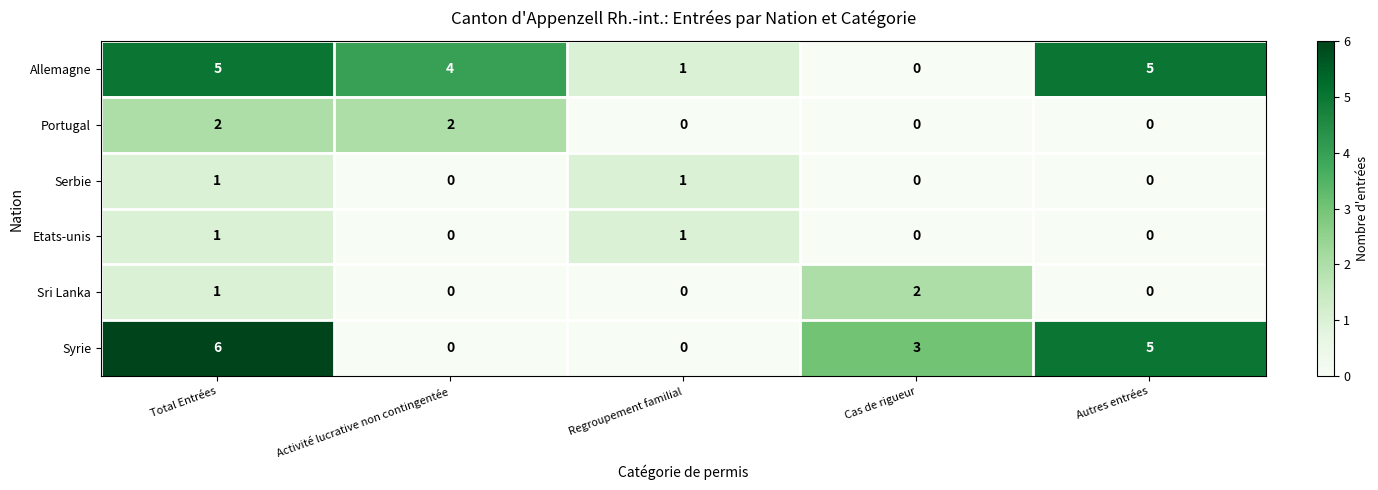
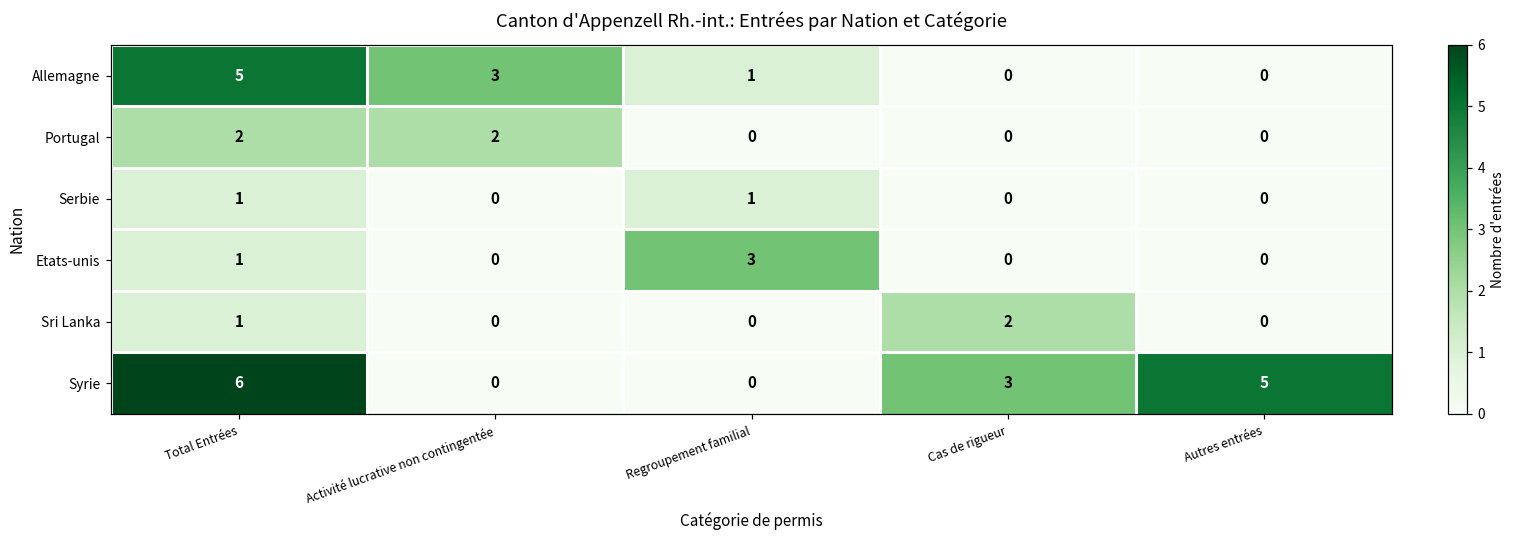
  {
    "Allemagne": {
      "Total Entrées": 5,
-     "Activité lucrative non contingentée": 4,
+     "Activité lucrative non contingentée": 3,
      "Regroupement familial": 1,
      "Cas de rigueur": 0,
-     "Autres entrées": 5
+     "Autres entrées": 0
    },
    "Portugal": {
      "Total Entrées": 2,
      "Activité lucrative non contingentée": 2,
      "Regroupement familial": 0,
      "Cas de rigueur": 0,
      "Autres entrées": 0
    },
    "Serbie": {
      "Total Entrées": 1,
      "Activité lucrative non contingentée": 0,
      "Regroupement familial": 1,
      "Cas de rigueur": 0,
      "Autres entrées": 0
    },
    "Etats-unis": {
      "Total Entrées": 1,
      "Activité lucrative non contingentée": 0,
-     "Regroupement familial": 1,
+     "Regroupement familial": 3,
      "Cas de rigueur": 0,
      "Autres entrées": 0
    },
    "Sri Lanka": {
      "Total Entrées": 1,
      "Activité lucrative non contingentée": 0,
      "Regroupement familial": 0,
      "Cas de rigueur": 2,
      "Autres entrées": 0
    },
    "Syrie": {
      "Total Entrées": 6,
      "Activité lucrative non contingentée": 0,
      "Regroupement familial": 0,
      "Cas de rigueur": 3,
      "Autres entrées": 5
    }
  }
